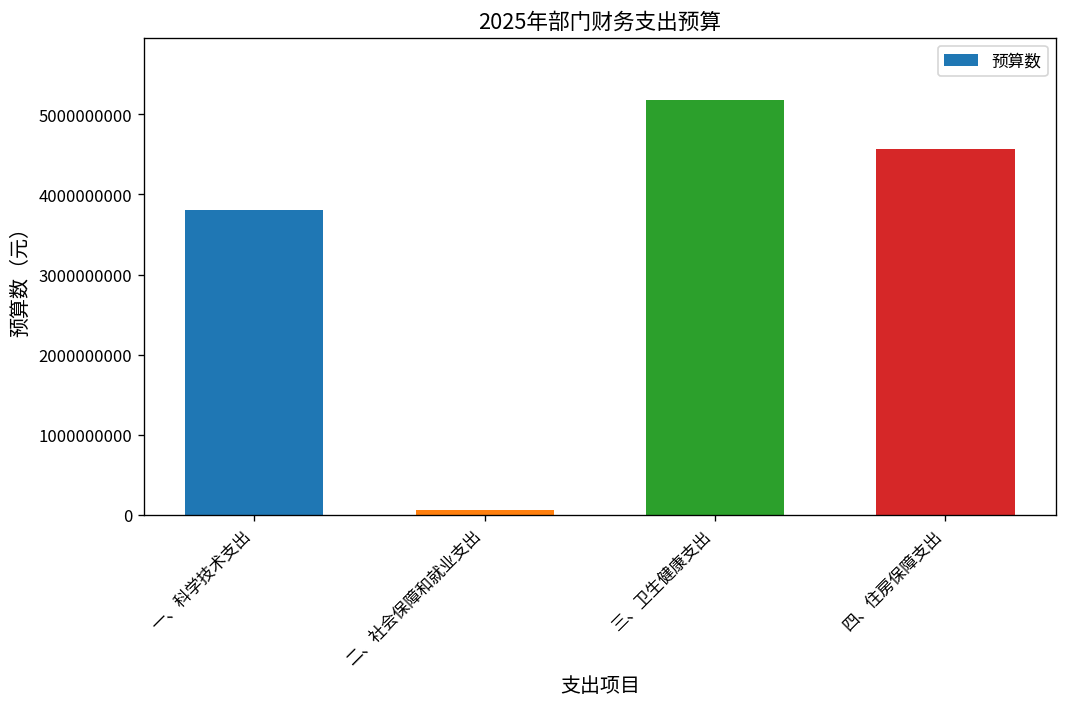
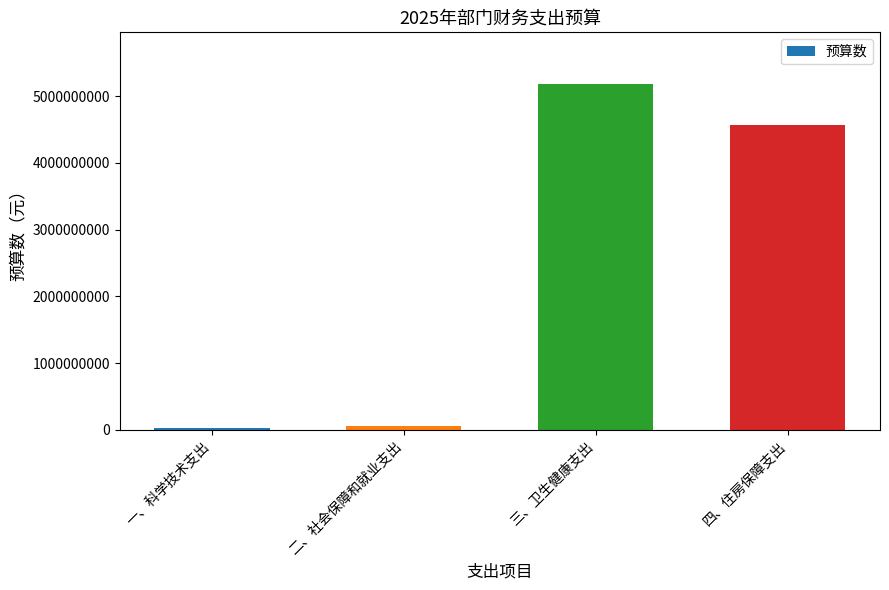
  {
-   "一、科学技术支出": 3800000000,
+   "一、科学技术支出": 0,
    "二、社会保障和就业支出": 100000000,
    "三、卫生健康支出": 5200000000,
    "四、住房保障支出": 4600000000
  }
